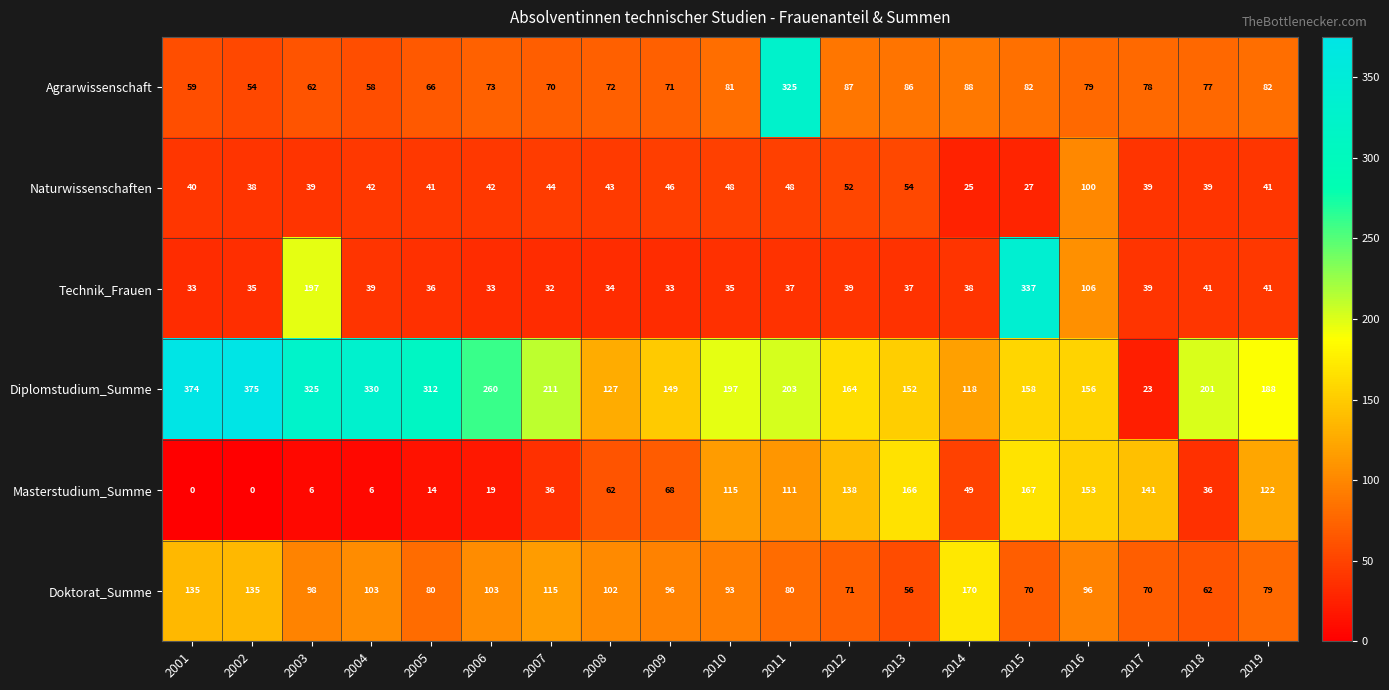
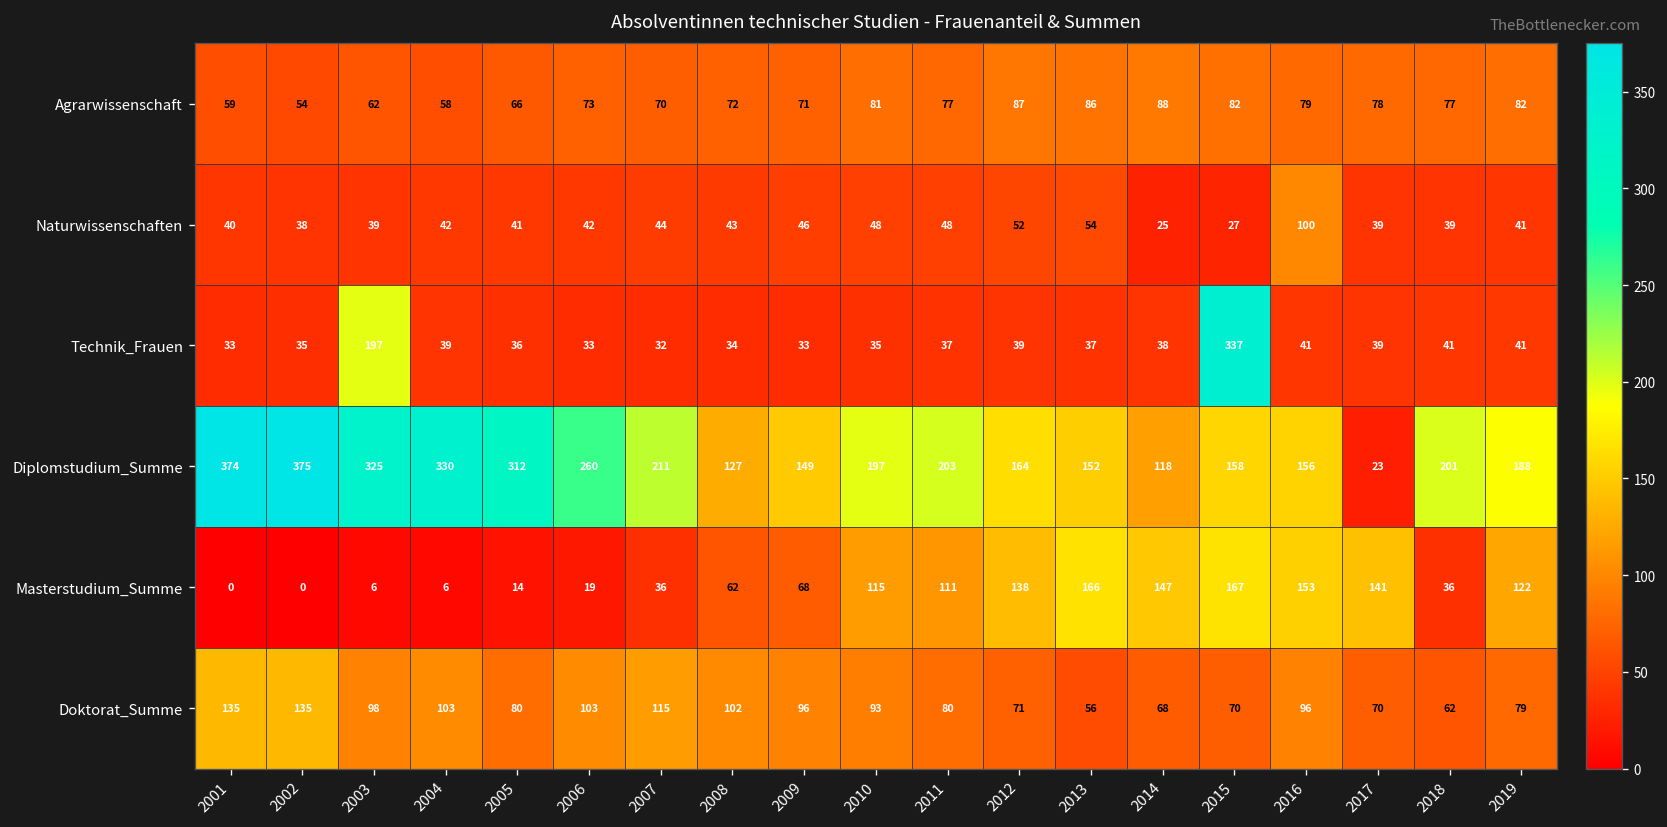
  {
    "Agrarwissenschaft": {
      "2001": 59,
      "2002": 54,
      "2003": 62,
      "2004": 58,
      "2005": 66,
      "2006": 73,
      "2007": 70,
      "2008": 72,
      "2009": 71,
      "2010": 81,
-     "2011": 325,
+     "2011": 77,
      "2012": 87,
      "2013": 86,
      "2014": 88,
      "2015": 82,
      "2016": 79,
      "2017": 78,
      "2018": 77,
      "2019": 82
    },
    "Naturwissenschaften": {
      "2001": 40,
      "2002": 38,
      "2003": 39,
      "2004": 42,
      "2005": 41,
      "2006": 42,
      "2007": 44,
      "2008": 43,
      "2009": 46,
      "2010": 48,
      "2011": 48,
      "2012": 52,
      "2013": 54,
      "2014": 25,
      "2015": 27,
      "2016": 100,
      "2017": 39,
      "2018": 39,
      "2019": 41
    },
    "Technik_Frauen": {
      "2001": 33,
      "2002": 35,
      "2003": 197,
      "2004": 39,
      "2005": 36,
      "2006": 33,
      "2007": 32,
      "2008": 34,
      "2009": 33,
      "2010": 35,
      "2011": 37,
      "2012": 39,
      "2013": 37,
      "2014": 38,
      "2015": 337,
-     "2016": 106,
+     "2016": 41,
      "2017": 39,
      "2018": 41,
      "2019": 41
    },
    "Diplomstudium_Summe": {
      "2001": 374,
      "2002": 375,
      "2003": 325,
      "2004": 330,
      "2005": 312,
      "2006": 260,
      "2007": 211,
      "2008": 127,
      "2009": 149,
      "2010": 197,
      "2011": 203,
      "2012": 164,
      "2013": 152,
      "2014": 118,
      "2015": 158,
      "2016": 156,
      "2017": 23,
      "2018": 201,
      "2019": 188
    },
    "Masterstudium_Summe": {
      "2001": 0,
      "2002": 0,
      "2003": 6,
      "2004": 6,
      "2005": 14,
      "2006": 19,
      "2007": 36,
      "2008": 62,
      "2009": 68,
      "2010": 115,
      "2011": 111,
      "2012": 138,
      "2013": 166,
-     "2014": 49,
+     "2014": 147,
      "2015": 167,
      "2016": 153,
      "2017": 141,
      "2018": 36,
      "2019": 122
    },
    "Doktorat_Summe": {
      "2001": 135,
      "2002": 135,
      "2003": 98,
      "2004": 103,
      "2005": 80,
      "2006": 103,
      "2007": 115,
      "2008": 102,
      "2009": 96,
      "2010": 93,
      "2011": 80,
      "2012": 71,
      "2013": 56,
-     "2014": 170,
+     "2014": 68,
      "2015": 70,
      "2016": 96,
      "2017": 70,
      "2018": 62,
      "2019": 79
    }
  }
